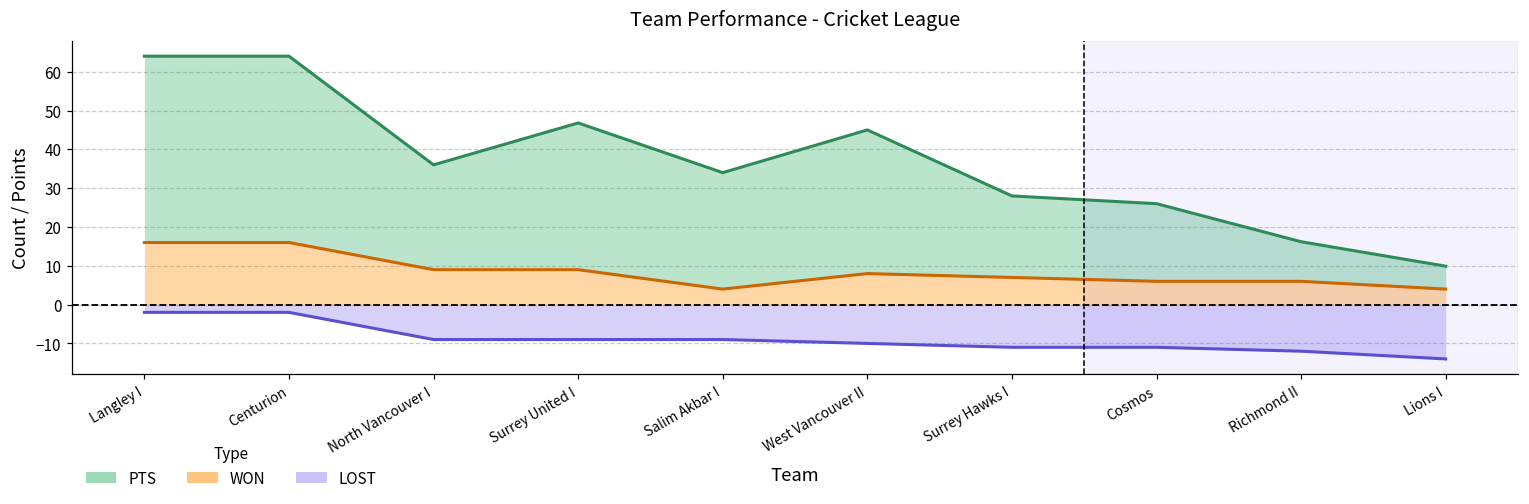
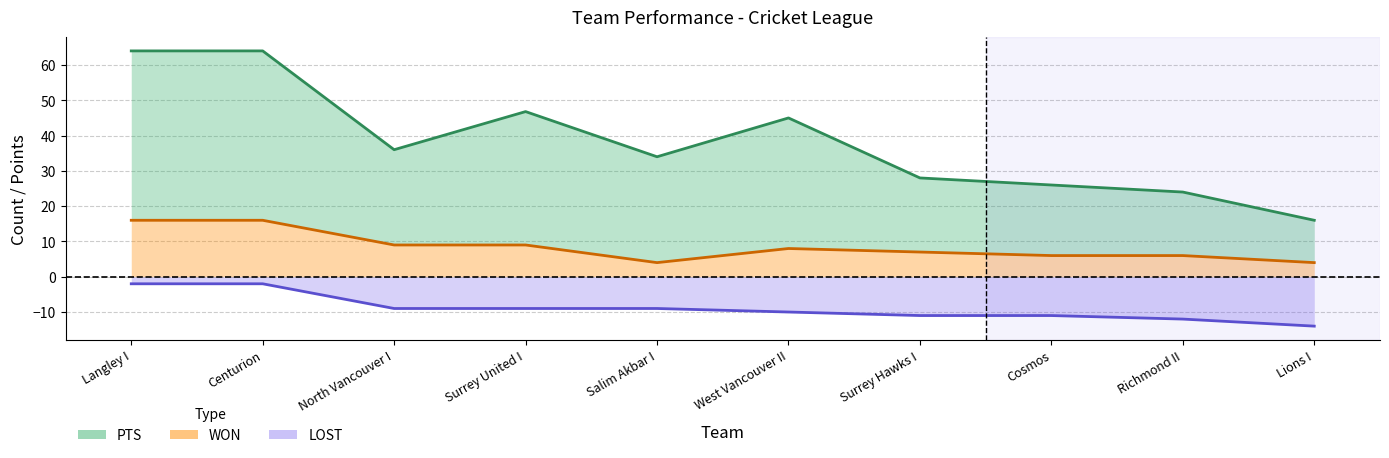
  {
    "PTS": {
      "Langley I": 64,
      "Centurion": 64,
      "North Vancouver I": 36,
      "Surrey United I": 47,
      "Salim Akbar I": 34,
      "West Vancouver II": 45,
      "Surrey Hawks I": 28,
      "Cosmos": 26,
-     "Richmond II": 16,
-     "Lions I": 10
+     "Richmond II": 24,
+     "Lions I": 16
    },
    "WON": {
      "Langley I": 16,
      "Centurion": 16,
      "North Vancouver I": 9,
      "Surrey United I": 9,
      "Salim Akbar I": 4,
      "West Vancouver II": 8,
      "Surrey Hawks I": 7,
      "Cosmos": 6,
      "Richmond II": 6,
      "Lions I": 4
    }
  }
